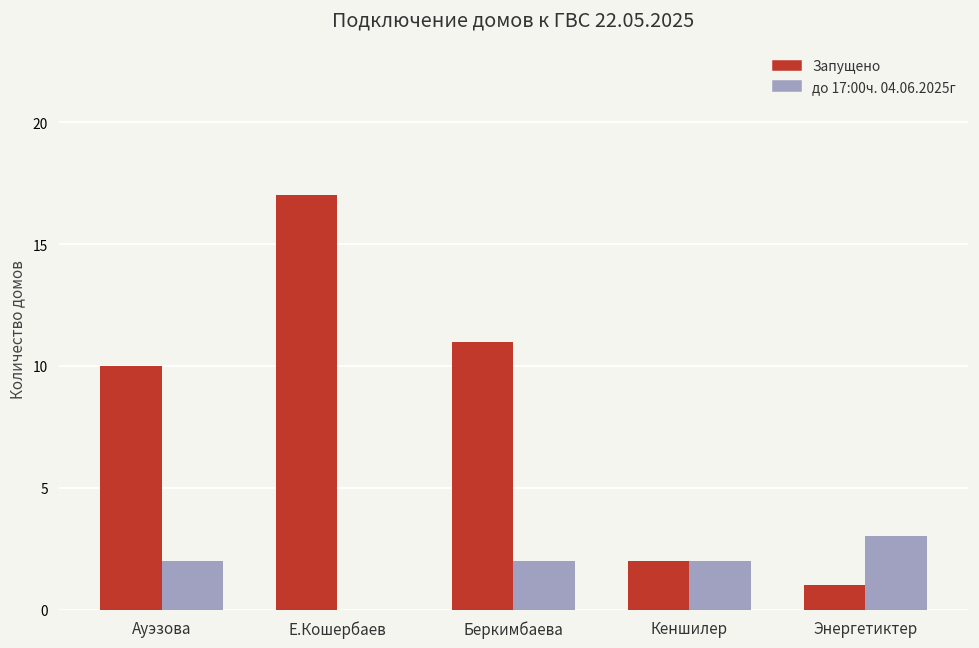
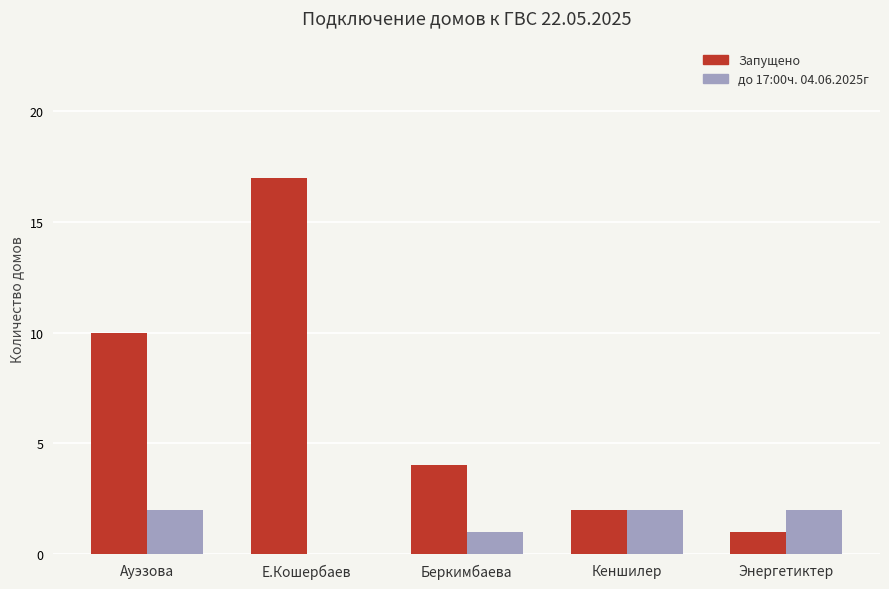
  {
    "Запущено": {
      "Ауэзова": 10,
      "Е.Кошербаев": 17,
-     "Беркимбаева": 11,
+     "Беркимбаева": 4,
      "Кеншилер": 2,
      "Энергетиктер": 1
    },
    "до 17:00ч. 04.06.2025г": {
      "Ауэзова": 2,
      "Е.Кошербаев": 0,
-     "Беркимбаева": 2,
+     "Беркимбаева": 1,
      "Кеншилер": 2,
-     "Энергетиктер": 3
+     "Энергетиктер": 2
    }
  }
